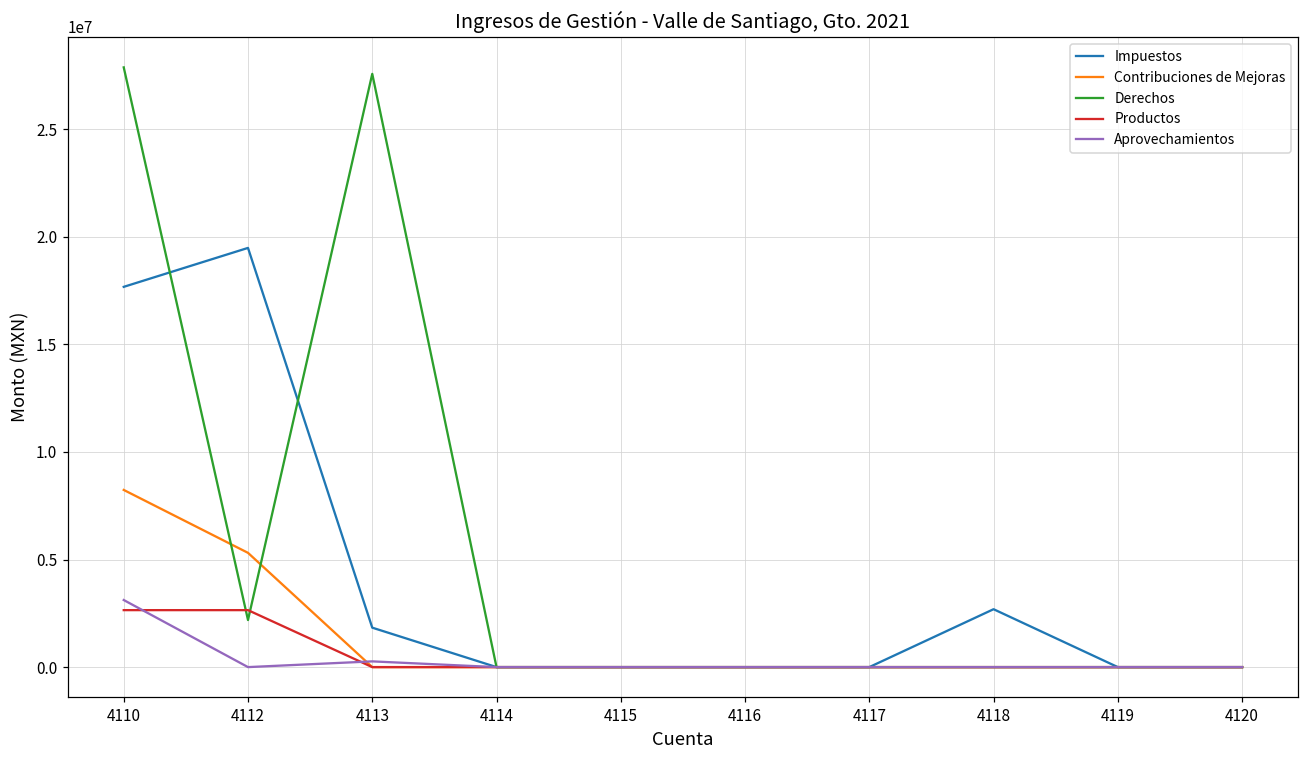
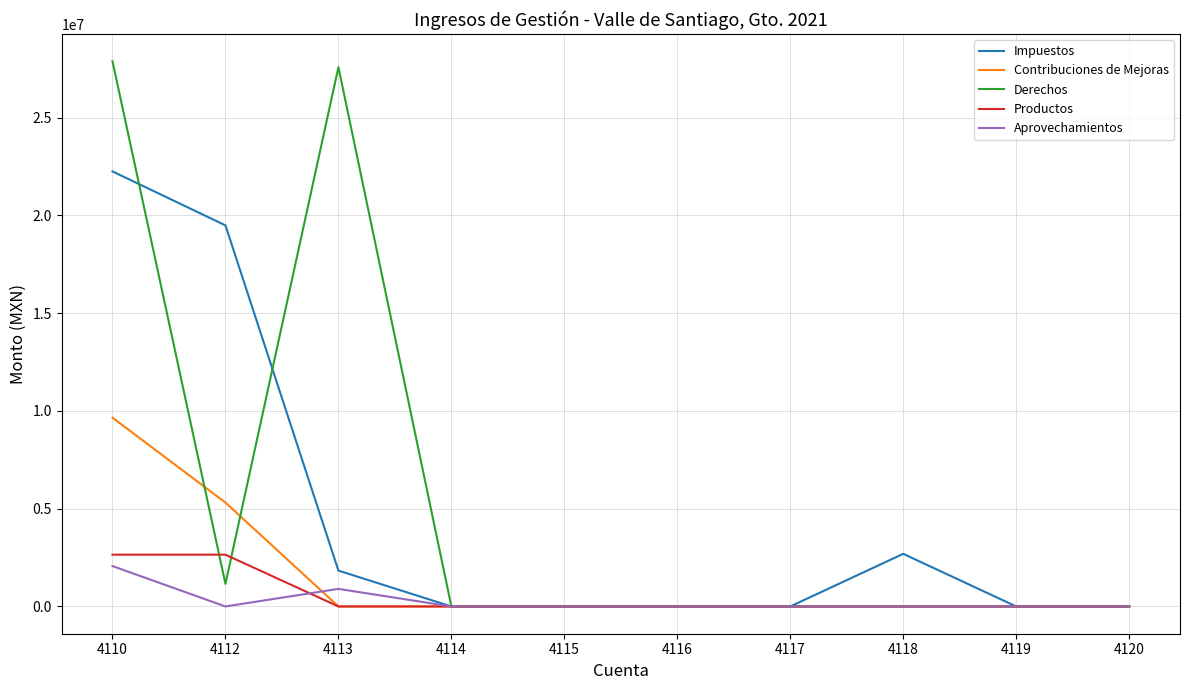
  {
    "Impuestos": {
-     "4110": 17700000,
+     "4110": 22200000,
      "4112": 19500000,
      "4113": 1800000,
      "4118": 2700000
    },
    "Contribuciones de Mejoras": {
-     "4110": 8200000,
+     "4110": 9700000,
      "4112": 5300000
    },
    "Derechos": {
      "4110": 27900000,
-     "4112": 2200000,
+     "4112": 1200000,
      "4113": 27600000
    },
    "Productos": {
      "4110": 2600000,
      "4112": 2600000
    },
    "Aprovechamientos": {
-     "4110": 3100000,
+     "4110": 2100000,
      "4112": 0,
-     "4113": 300000
+     "4113": 900000
    }
  }
